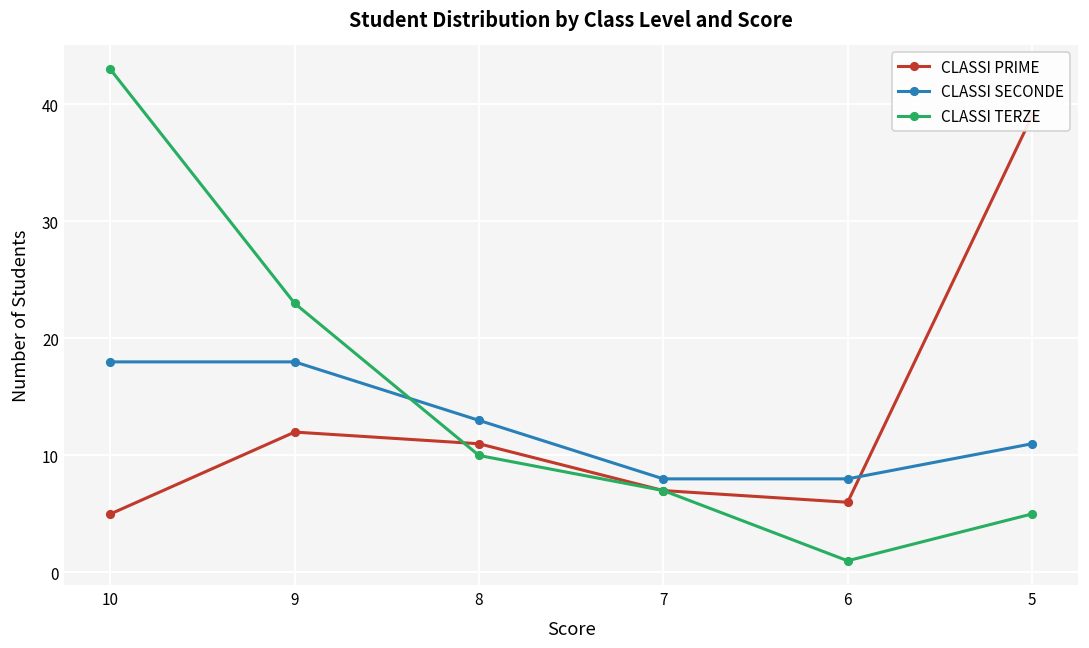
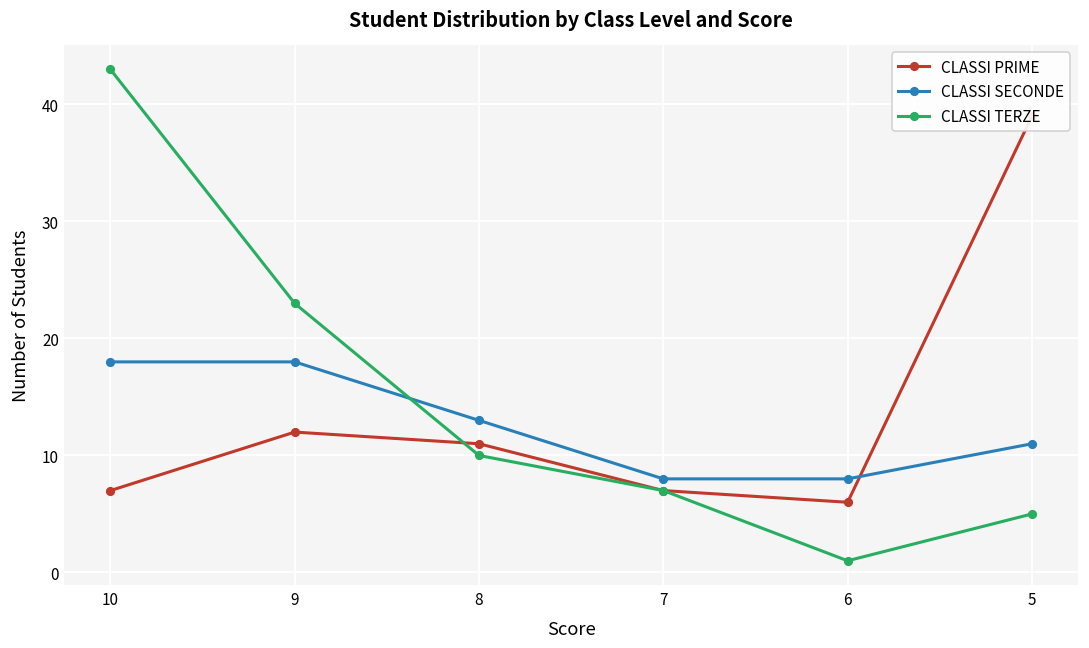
  {
    "CLASSI PRIME": {
-     "10": 5,
+     "10": 7,
      "9": 12,
      "8": 11,
      "6": 6
    },
    "CLASSI SECONDE": {
      "10": 18,
      "9": 18,
      "8": 13,
      "7": 8,
      "6": 8,
      "5": 11
    },
    "CLASSI TERZE": {
      "10": 43,
      "9": 23,
      "8": 10,
      "6": 1,
      "5": 5
    }
  }
